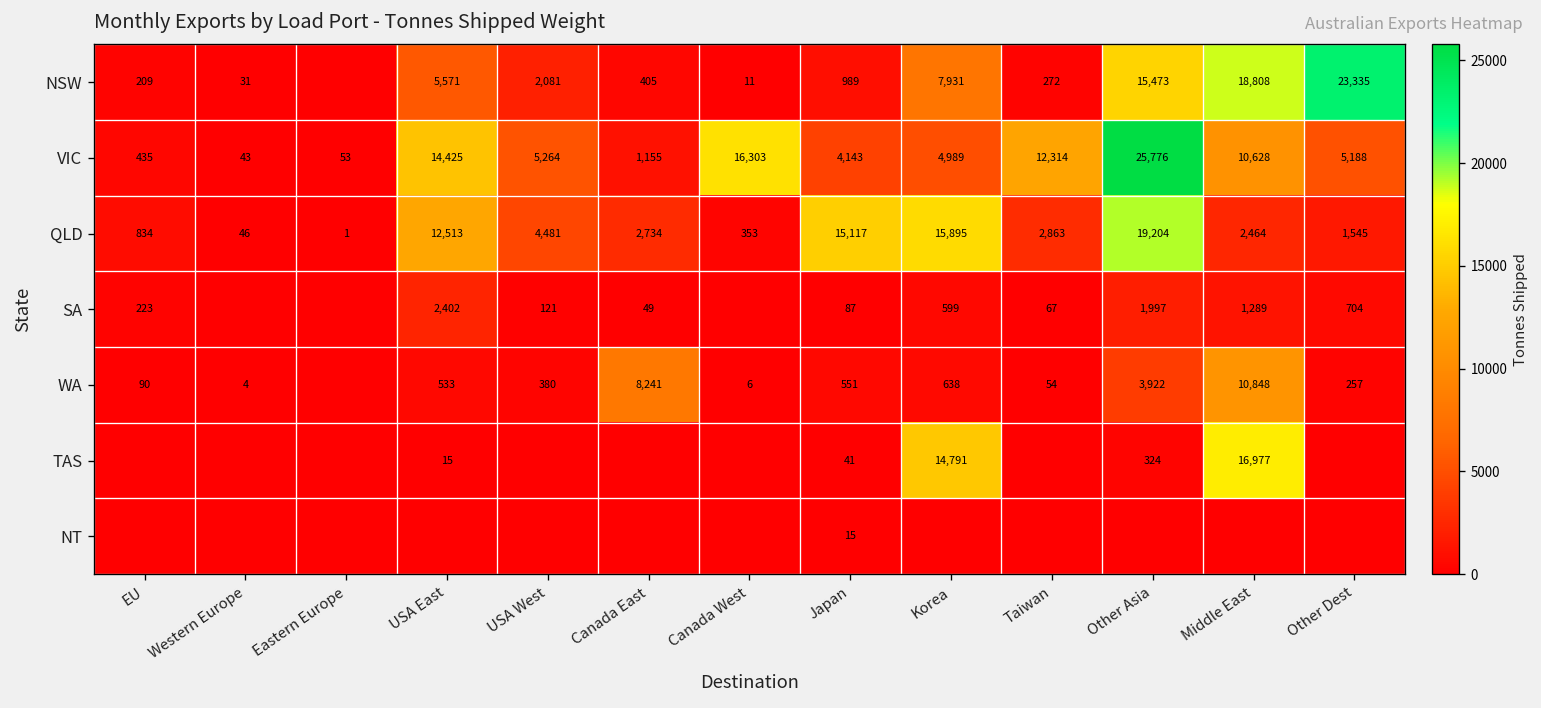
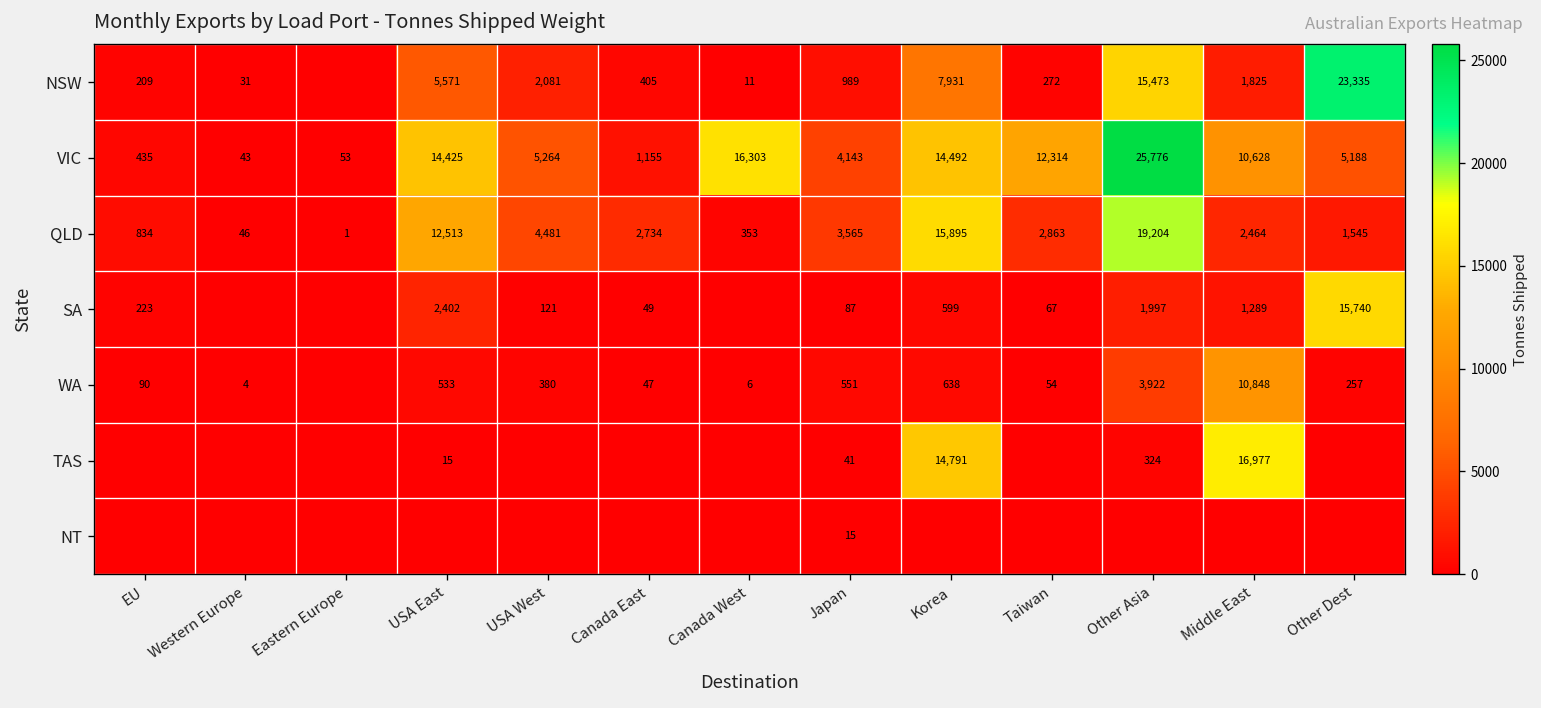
  {
    "NSW": {
      "EU": "209",
      "Western Europe": "31",
      "USA East": "5,571",
      "USA West": "2,081",
      "Canada East": "405",
      "Canada West": "11",
      "Japan": "989",
      "Korea": "7,931",
      "Taiwan": "272",
      "Other Asia": "15,473",
-     "Middle East": "18,808",
+     "Middle East": "1,825",
      "Other Dest": "23,335"
    },
    "VIC": {
      "EU": "435",
      "Western Europe": "43",
      "Eastern Europe": "53",
      "USA East": "14,425",
      "USA West": "5,264",
      "Canada East": "1,155",
      "Canada West": "16,303",
      "Japan": "4,143",
-     "Korea": "4,989",
+     "Korea": "14,492",
      "Taiwan": "12,314",
      "Other Asia": "25,776",
      "Middle East": "10,628",
      "Other Dest": "5,188"
    },
    "QLD": {
      "EU": "834",
      "Western Europe": "46",
      "Eastern Europe": "1",
      "USA East": "12,513",
      "USA West": "4,481",
      "Canada East": "2,734",
      "Canada West": "353",
-     "Japan": "15,117",
+     "Japan": "3,565",
      "Korea": "15,895",
      "Taiwan": "2,863",
      "Other Asia": "19,204",
      "Middle East": "2,464",
      "Other Dest": "1,545"
    },
    "SA": {
      "EU": "223",
      "USA East": "2,402",
      "USA West": "121",
      "Canada East": "49",
      "Japan": "87",
      "Korea": "599",
      "Taiwan": "67",
      "Other Asia": "1,997",
      "Middle East": "1,289",
-     "Other Dest": "704"
+     "Other Dest": "15,740"
    },
    "WA": {
      "EU": "90",
      "Western Europe": "4",
      "USA East": "533",
      "USA West": "380",
-     "Canada East": "8,241",
+     "Canada East": "47",
      "Canada West": "6",
      "Japan": "551",
      "Korea": "638",
      "Taiwan": "54",
      "Other Asia": "3,922",
      "Middle East": "10,848",
      "Other Dest": "257"
    },
    "TAS": {
      "USA East": "15",
      "Japan": "41",
      "Korea": "14,791",
      "Other Asia": "324",
      "Middle East": "16,977"
    },
    "NT": {
      "Japan": "15"
    }
  }
